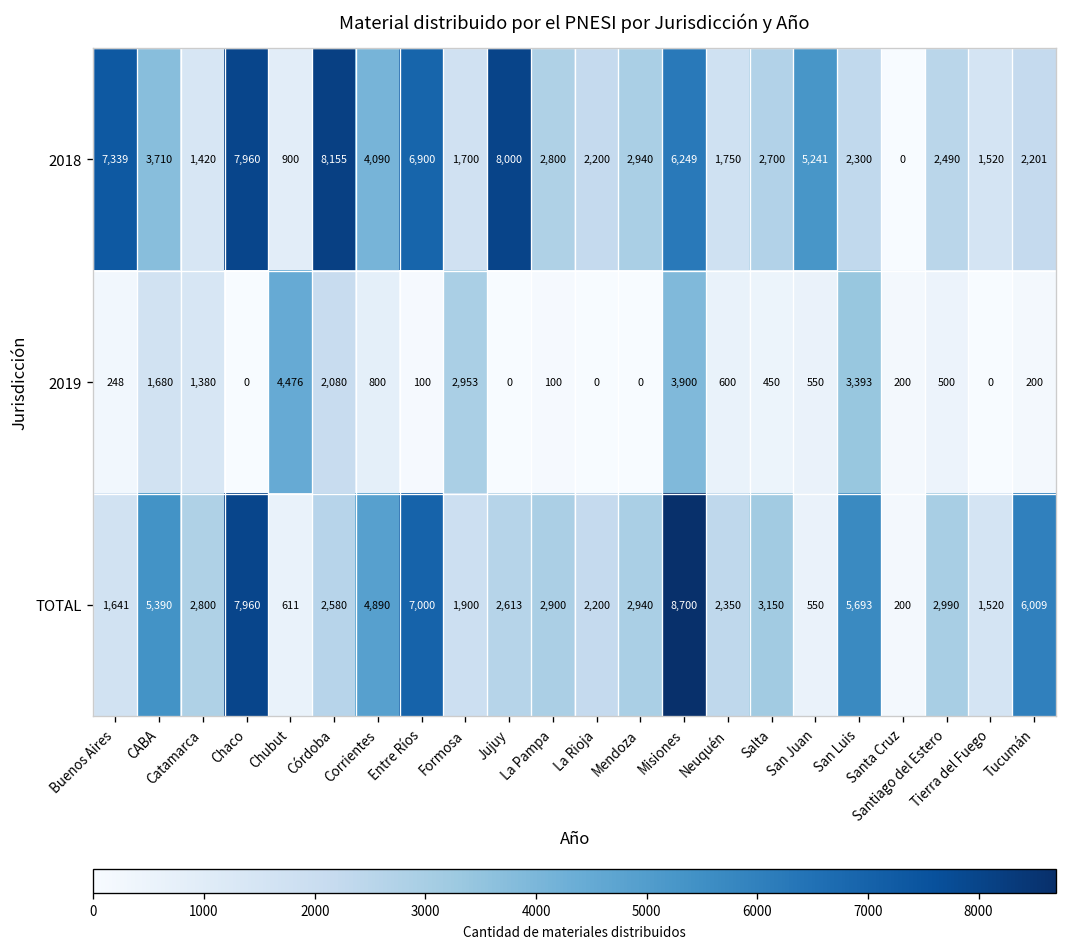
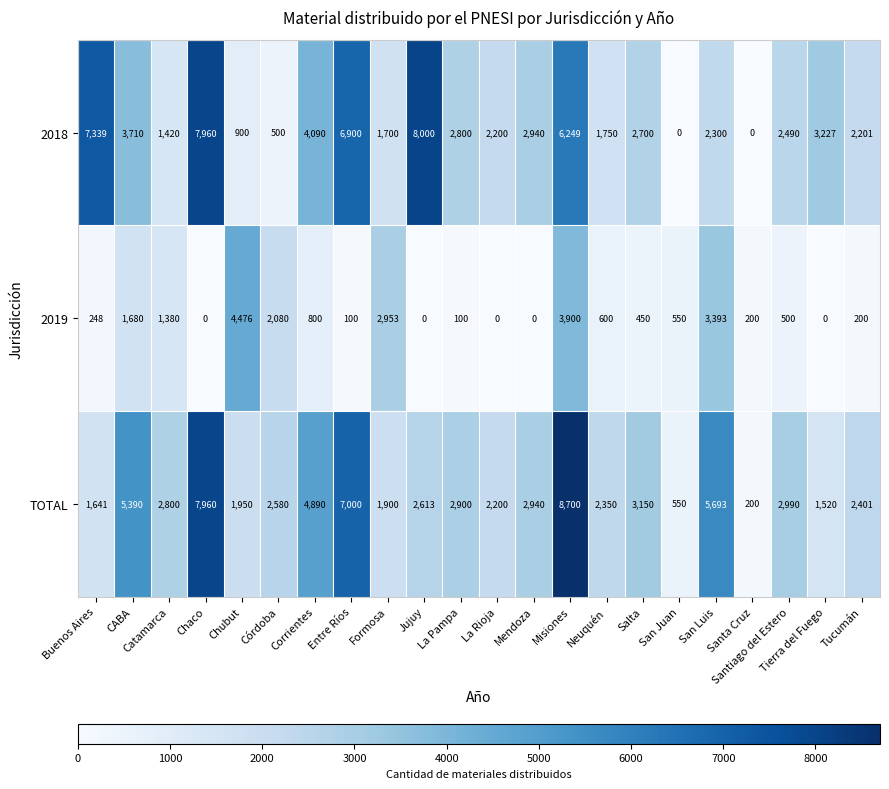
  {
    "2018": {
      "Buenos Aires": "7,339",
      "CABA": "3,710",
      "Catamarca": "1,420",
      "Chaco": "7,960",
      "Chubut": "900",
-     "Córdoba": "8,155",
+     "Córdoba": "500",
      "Corrientes": "4,090",
      "Entre Ríos": "6,900",
      "Formosa": "1,700",
      "Jujuy": "8,000",
      "La Pampa": "2,800",
      "La Rioja": "2,200",
      "Mendoza": "2,940",
      "Misiones": "6,249",
      "Neuquén": "1,750",
      "Salta": "2,700",
-     "San Juan": "5,241",
+     "San Juan": "0",
      "San Luis": "2,300",
      "Santa Cruz": "0",
      "Santiago del Estero": "2,490",
-     "Tierra del Fuego": "1,520",
+     "Tierra del Fuego": "3,227",
      "Tucumán": "2,201"
    },
    "2019": {
      "Buenos Aires": "248",
      "CABA": "1,680",
      "Catamarca": "1,380",
      "Chaco": "0",
      "Chubut": "4,476",
      "Córdoba": "2,080",
      "Corrientes": "800",
      "Entre Ríos": "100",
      "Formosa": "2,953",
      "Jujuy": "0",
      "La Pampa": "100",
      "La Rioja": "0",
      "Mendoza": "0",
      "Misiones": "3,900",
      "Neuquén": "600",
      "Salta": "450",
      "San Juan": "550",
      "San Luis": "3,393",
      "Santa Cruz": "200",
      "Santiago del Estero": "500",
      "Tierra del Fuego": "0",
      "Tucumán": "200"
    },
    "TOTAL": {
      "Buenos Aires": "1,641",
      "CABA": "5,390",
      "Catamarca": "2,800",
      "Chaco": "7,960",
-     "Chubut": "611",
+     "Chubut": "1,950",
      "Córdoba": "2,580",
      "Corrientes": "4,890",
      "Entre Ríos": "7,000",
      "Formosa": "1,900",
      "Jujuy": "2,613",
      "La Pampa": "2,900",
      "La Rioja": "2,200",
      "Mendoza": "2,940",
      "Misiones": "8,700",
      "Neuquén": "2,350",
      "Salta": "3,150",
      "San Juan": "550",
      "San Luis": "5,693",
      "Santa Cruz": "200",
      "Santiago del Estero": "2,990",
      "Tierra del Fuego": "1,520",
-     "Tucumán": "6,009"
+     "Tucumán": "2,401"
    }
  }
